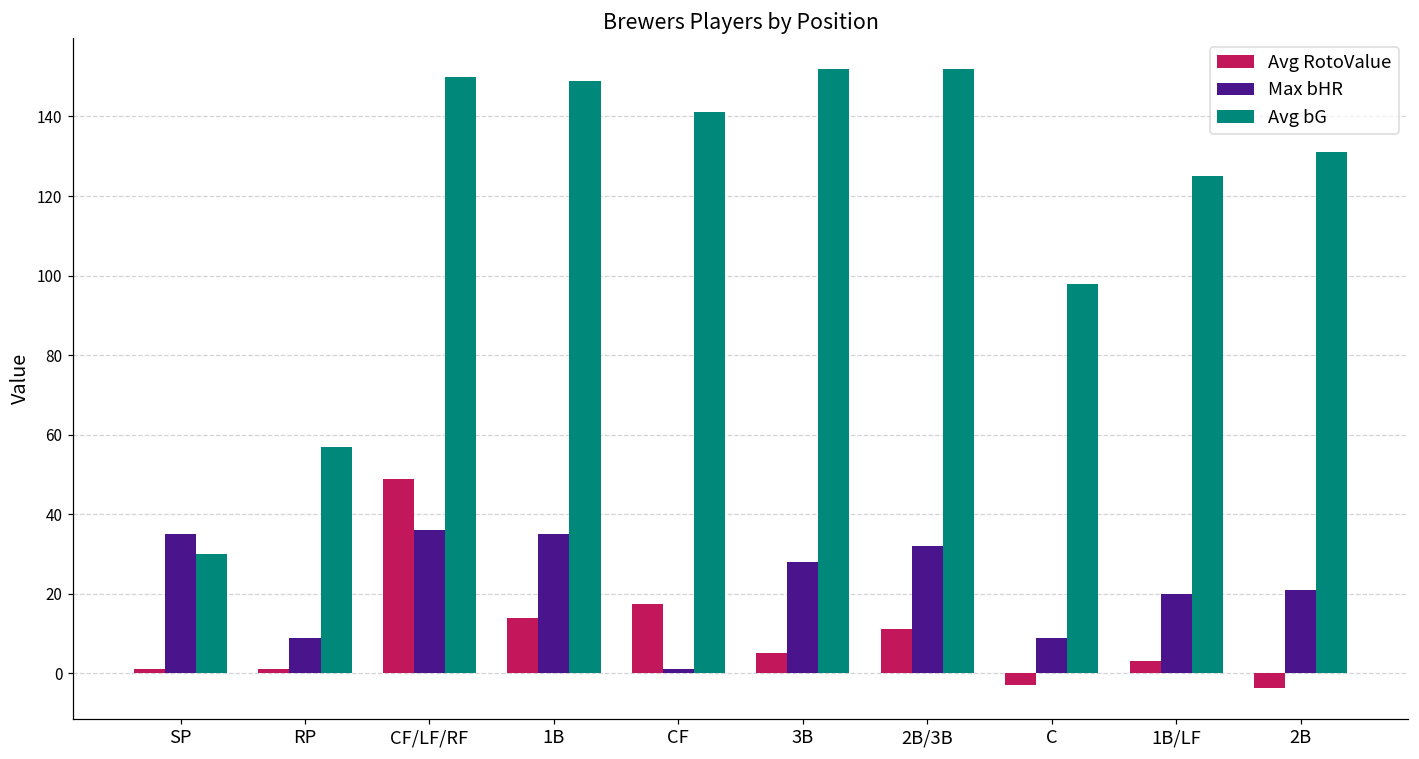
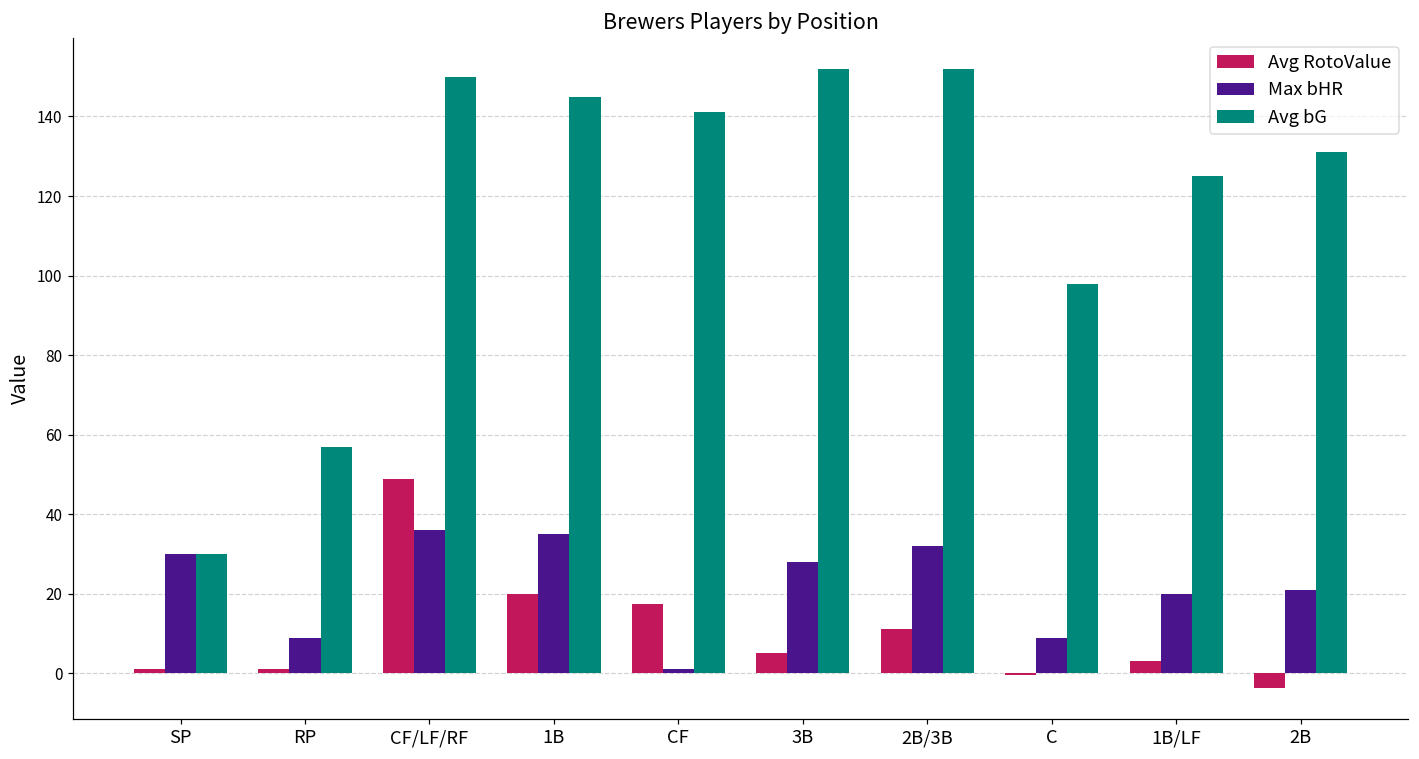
  {
    "Avg RotoValue": {
      "SP": 1,
      "RP": 1,
      "CF/LF/RF": 49,
-     "1B": 14,
+     "1B": 20,
      "CF": 18,
      "3B": 5,
      "2B/3B": 11,
-     "C": -3,
+     "C": 0,
      "1B/LF": 3,
      "2B": -4
    },
    "Max bHR": {
-     "SP": 35,
+     "SP": 30,
      "RP": 9,
      "CF/LF/RF": 36,
      "1B": 35,
      "CF": 1,
      "3B": 28,
      "2B/3B": 32,
      "C": 9,
      "1B/LF": 20,
      "2B": 21
    },
    "Avg bG": {
      "SP": 30,
      "RP": 57,
      "CF/LF/RF": 150,
-     "1B": 149,
+     "1B": 145,
      "CF": 141,
      "3B": 152,
      "2B/3B": 152,
      "C": 98,
      "1B/LF": 125,
      "2B": 131
    }
  }
